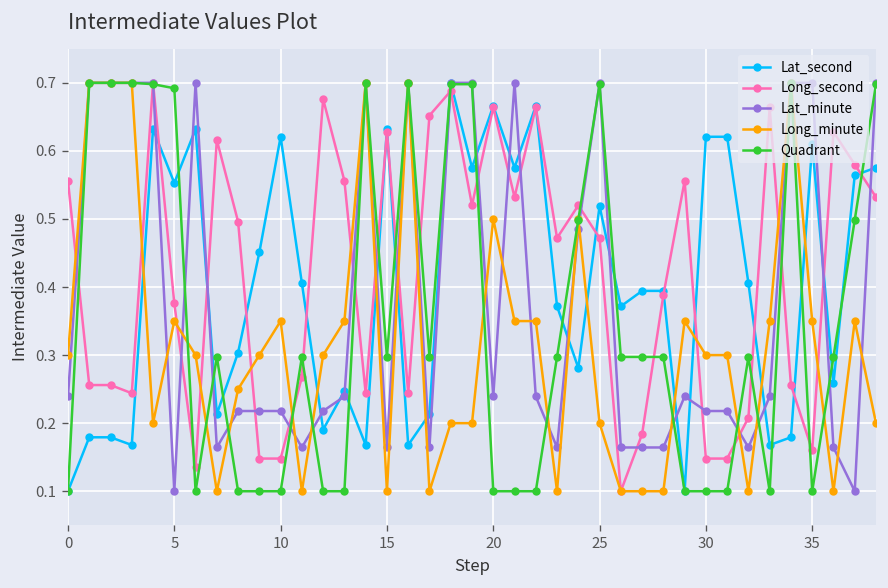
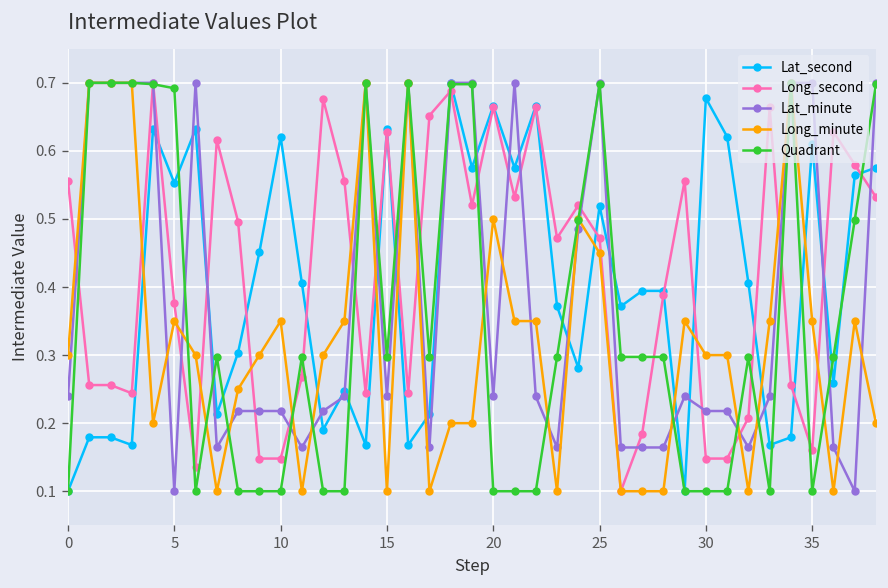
  {
    "Lat_second": {
      "5": 0.55,
      "10": 0.62,
      "25": 0.52,
-     "30": 0.62
+     "30": 0.68
    },
    "Long_second": {
      "0": 0.56,
      "5": 0.38,
      "10": 0.15,
      "25": 0.47,
      "30": 0.15,
      "35": 0.16
    },
    "Lat_minute": {
      "0": 0.24,
      "5": 0.10,
      "10": 0.22,
-     "15": 0.16,
+     "15": 0.24,
      "20": 0.24,
      "30": 0.22
    },
    "Long_minute": {
      "0": 0.30,
      "5": 0.35,
      "10": 0.35,
      "15": 0.10,
      "20": 0.50,
-     "25": 0.20,
+     "25": 0.45,
      "30": 0.30,
      "35": 0.35
    },
    "Quadrant": {
      "5": 0.69,
      "10": 0.10,
      "15": 0.30,
      "20": 0.10,
      "30": 0.10,
      "35": 0.10
    }
  }
